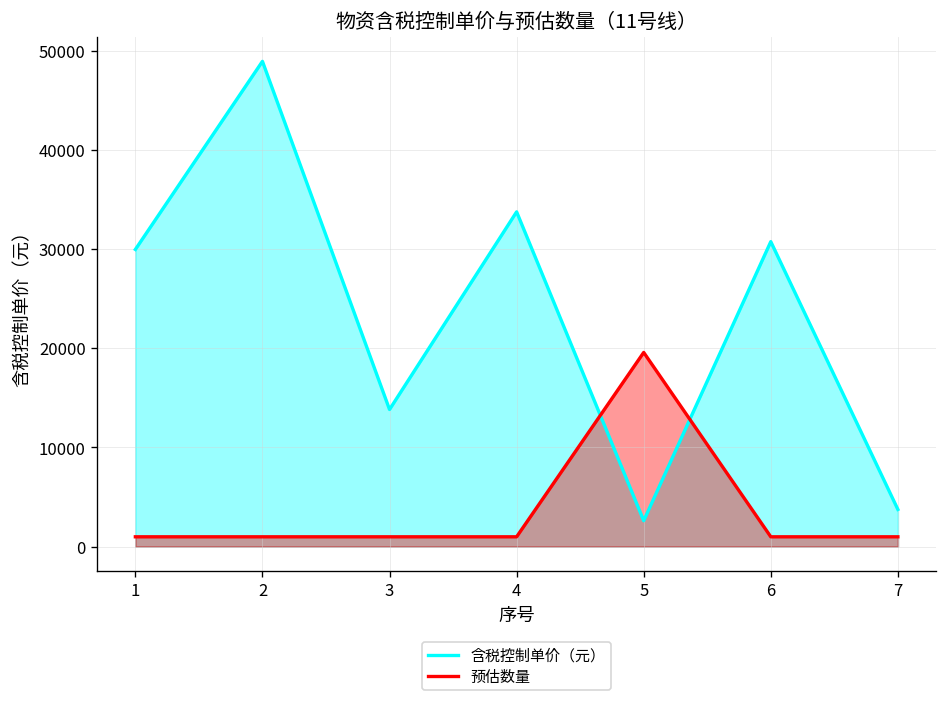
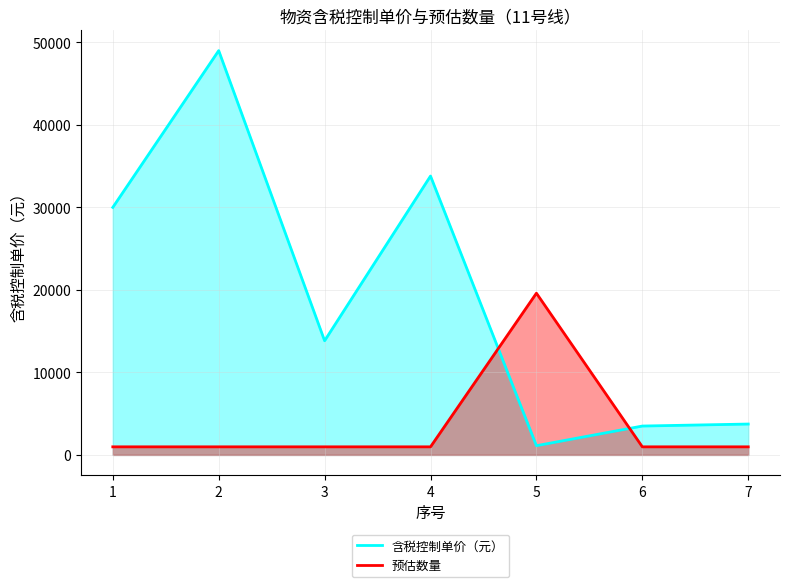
  {
    "含税控制单价（元）": {
      "1": 30000,
      "2": 49000,
      "3": 14000,
      "4": 34000,
-     "5": 3000,
-     "6": 31000,
+     "5": 1000,
+     "6": 4000,
      "7": 4000
    }
  }
